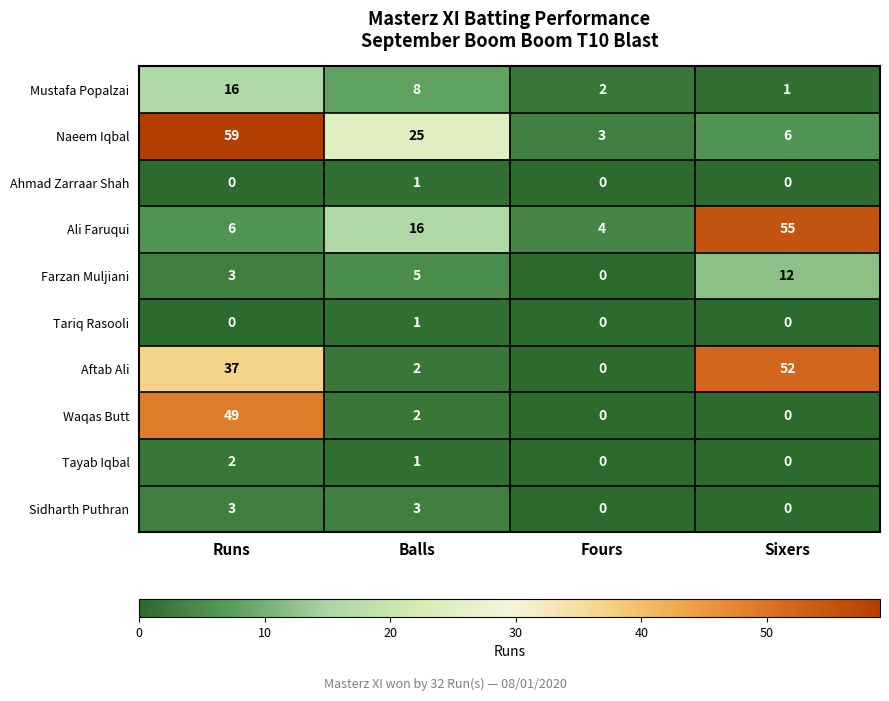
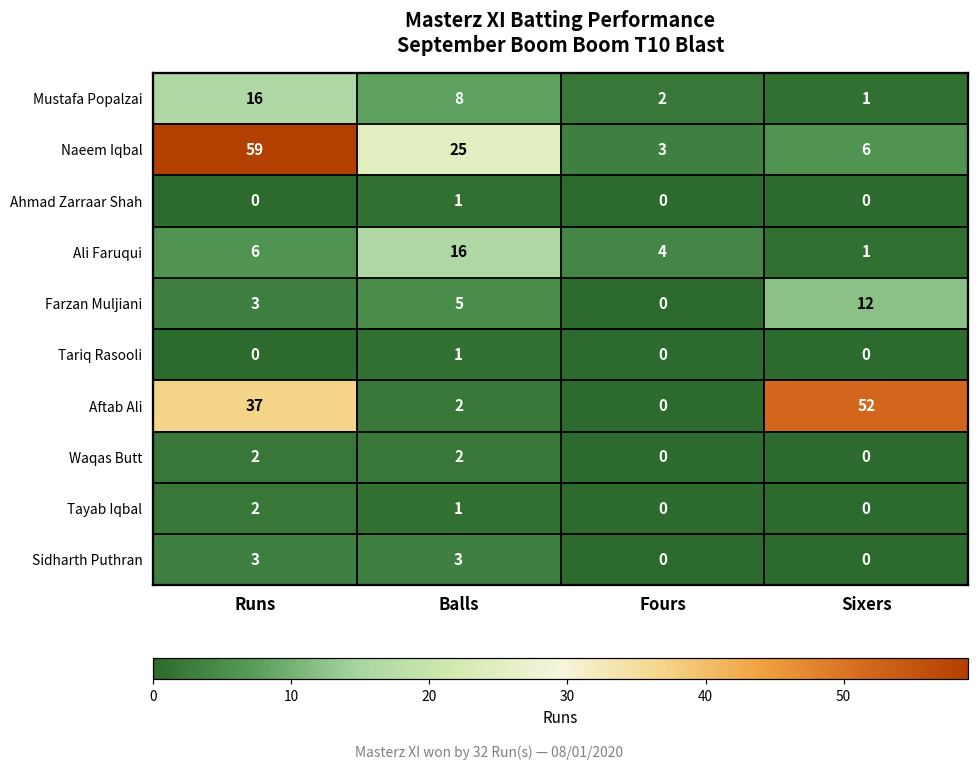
  {
    "Mustafa Popalzai": {
      "Runs": 16,
      "Balls": 8,
      "Fours": 2,
      "Sixers": 1
    },
    "Naeem Iqbal": {
      "Runs": 59,
      "Balls": 25,
      "Fours": 3,
      "Sixers": 6
    },
    "Ahmad Zarraar Shah": {
      "Runs": 0,
      "Balls": 1,
      "Fours": 0,
      "Sixers": 0
    },
    "Ali Faruqui": {
      "Runs": 6,
      "Balls": 16,
      "Fours": 4,
-     "Sixers": 55
+     "Sixers": 1
    },
    "Farzan Muljiani": {
      "Runs": 3,
      "Balls": 5,
      "Fours": 0,
      "Sixers": 12
    },
    "Tariq Rasooli": {
      "Runs": 0,
      "Balls": 1,
      "Fours": 0,
      "Sixers": 0
    },
    "Aftab Ali": {
      "Runs": 37,
      "Balls": 2,
      "Fours": 0,
      "Sixers": 52
    },
    "Waqas Butt": {
-     "Runs": 49,
+     "Runs": 2,
      "Balls": 2,
      "Fours": 0,
      "Sixers": 0
    },
    "Tayab Iqbal": {
      "Runs": 2,
      "Balls": 1,
      "Fours": 0,
      "Sixers": 0
    },
    "Sidharth Puthran": {
      "Runs": 3,
      "Balls": 3,
      "Fours": 0,
      "Sixers": 0
    }
  }
